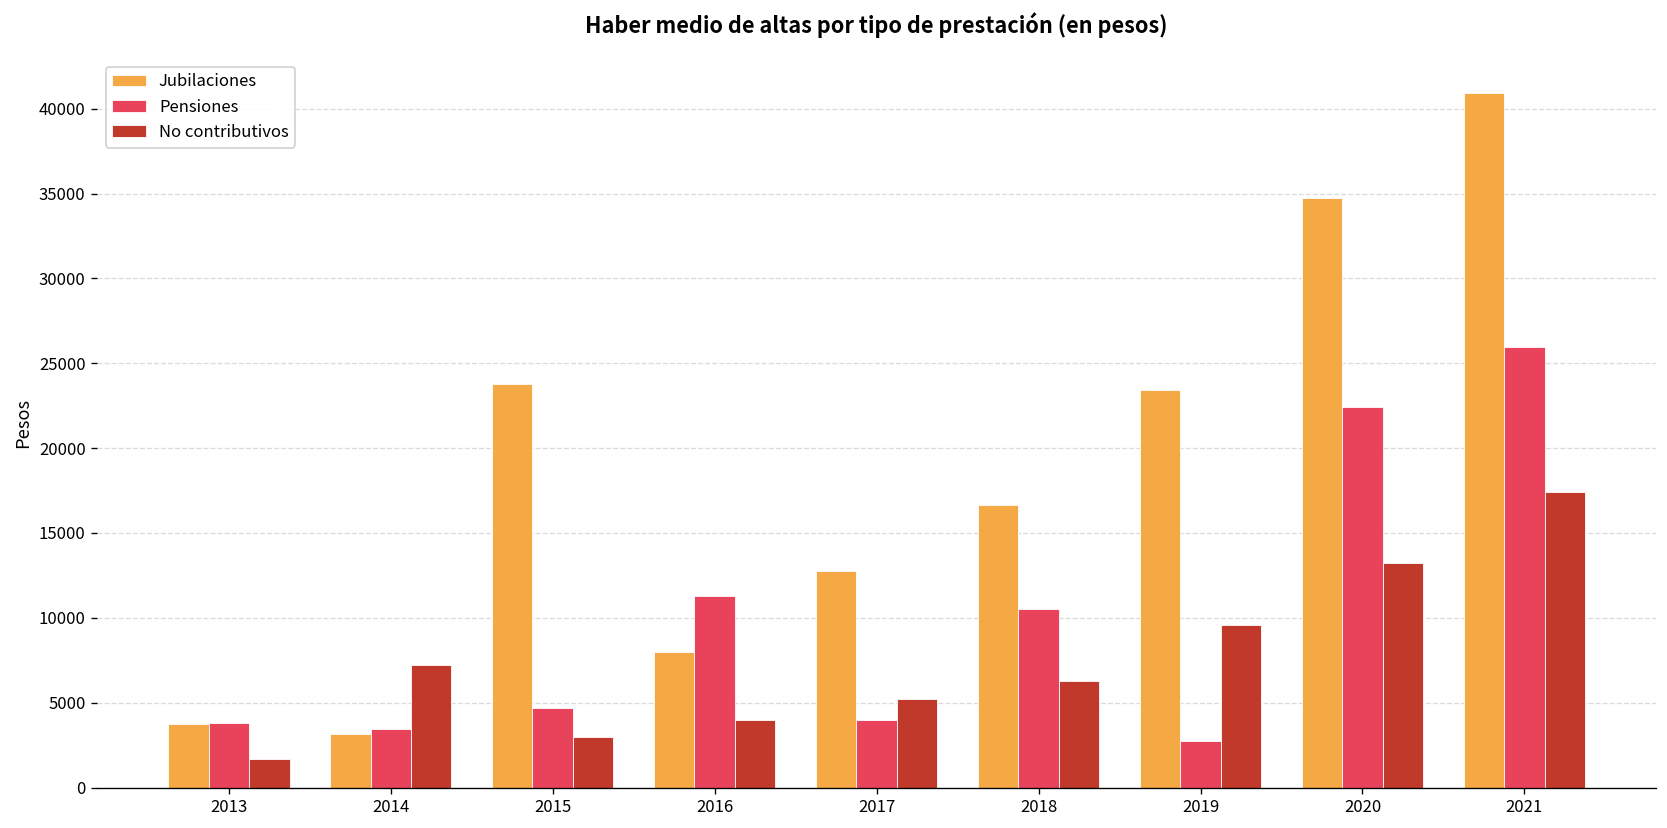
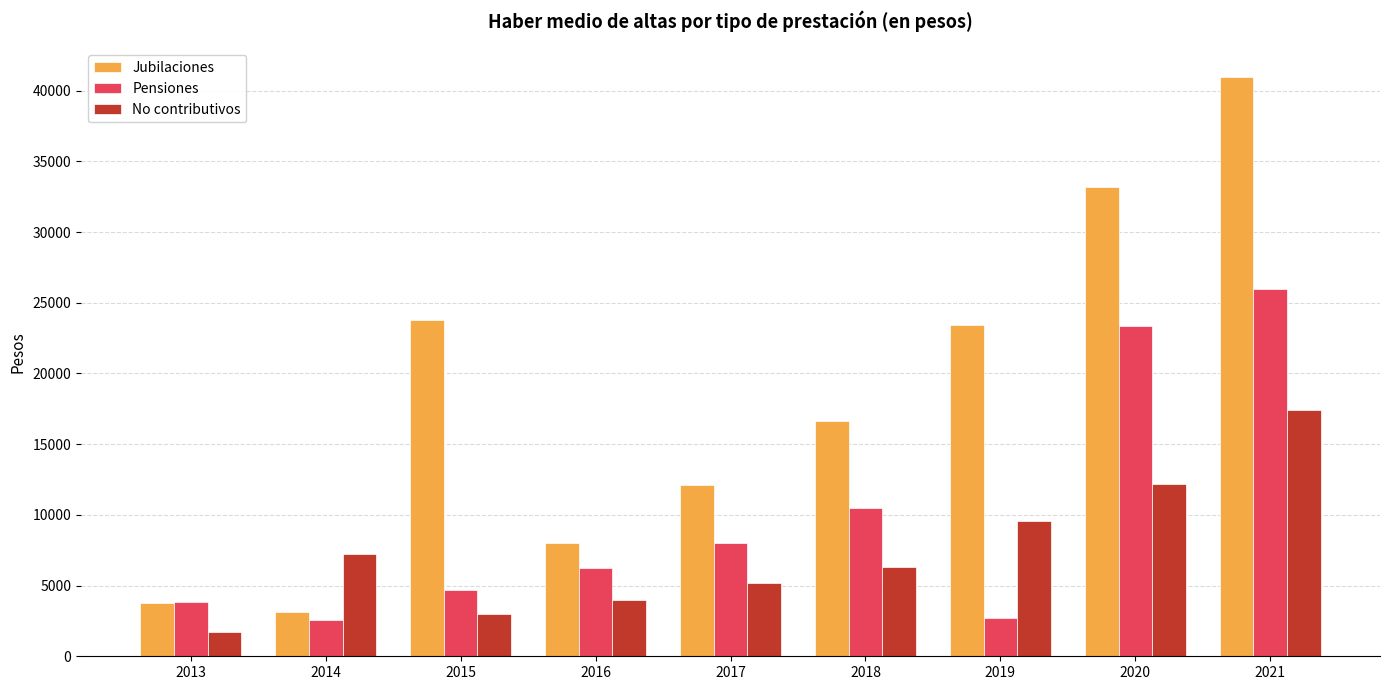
  {
    "Jubilaciones": {
      "2013": 3800,
      "2014": 3200,
      "2015": 23800,
      "2016": 8000,
-     "2017": 12700,
+     "2017": 12100,
      "2018": 16600,
      "2019": 23400,
-     "2020": 34700,
+     "2020": 33200,
      "2021": 40900
    },
    "Pensiones": {
      "2013": 3800,
-     "2014": 3400,
+     "2014": 2600,
      "2015": 4700,
-     "2016": 11300,
-     "2017": 4000,
+     "2016": 6200,
+     "2017": 8000,
      "2018": 10500,
      "2019": 2700,
-     "2020": 22400,
+     "2020": 23400,
      "2021": 26000
    },
    "No contributivos": {
      "2013": 1700,
      "2014": 7200,
      "2015": 3000,
      "2016": 4000,
      "2017": 5200,
      "2018": 6300,
      "2019": 9600,
-     "2020": 13200,
+     "2020": 12200,
      "2021": 17400
    }
  }
